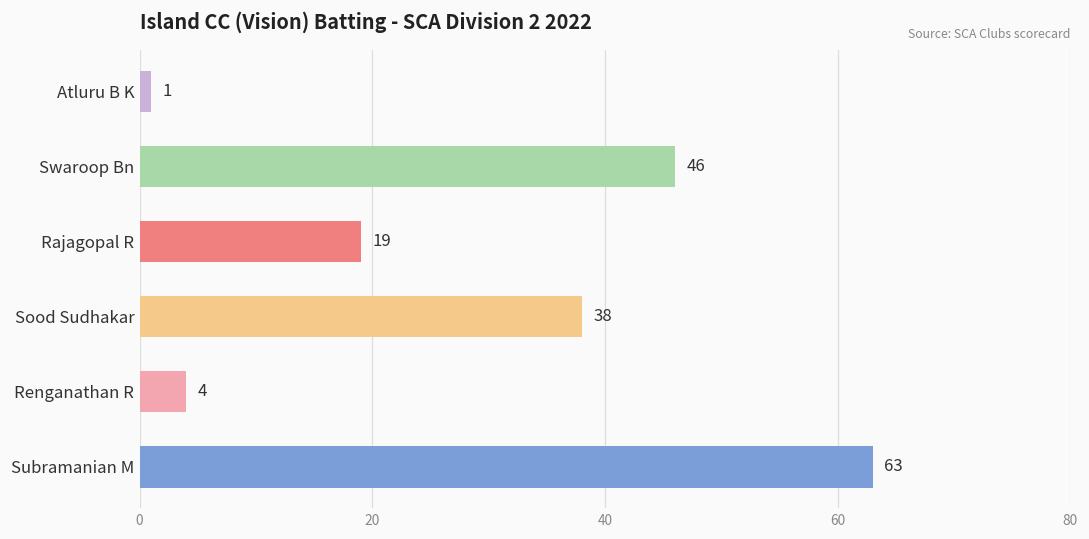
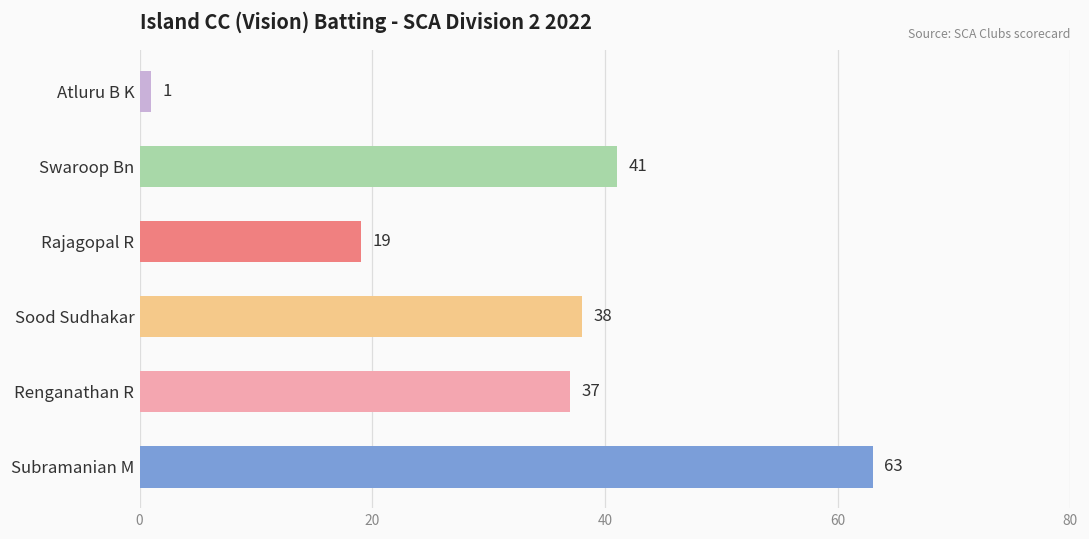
  {
    "Atluru B K": 1,
-   "Swaroop Bn": 46,
+   "Swaroop Bn": 41,
    "Rajagopal R": 19,
    "Sood Sudhakar": 38,
-   "Renganathan R": 4,
+   "Renganathan R": 37,
    "Subramanian M": 63
  }
